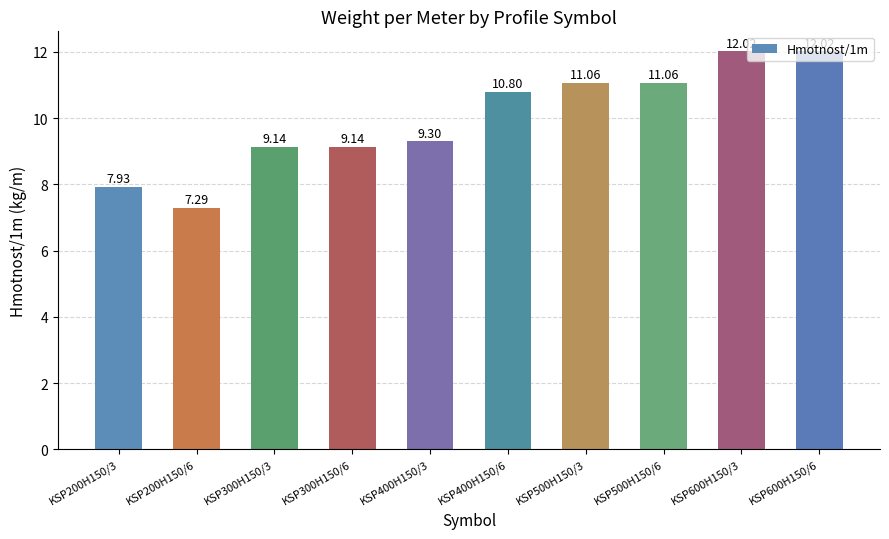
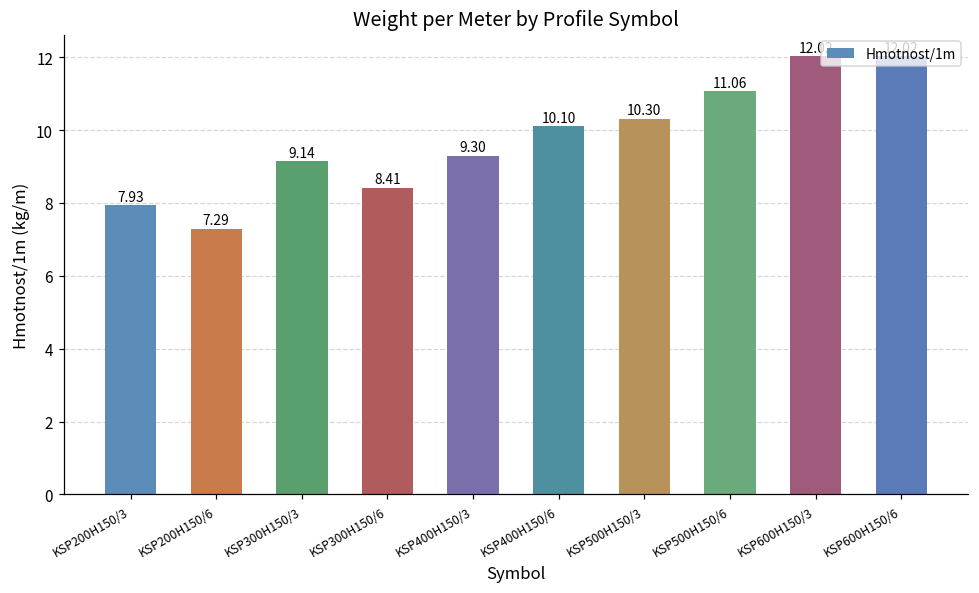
  {
    "KSP200H150/3": 7.93,
    "KSP200H150/6": 7.29,
    "KSP300H150/3": 9.14,
-   "KSP300H150/6": 9.14,
+   "KSP300H150/6": 8.41,
    "KSP400H150/3": 9.30,
-   "KSP400H150/6": 10.80,
-   "KSP500H150/3": 11.06,
+   "KSP400H150/6": 10.10,
+   "KSP500H150/3": 10.30,
    "KSP500H150/6": 11.06
  }
